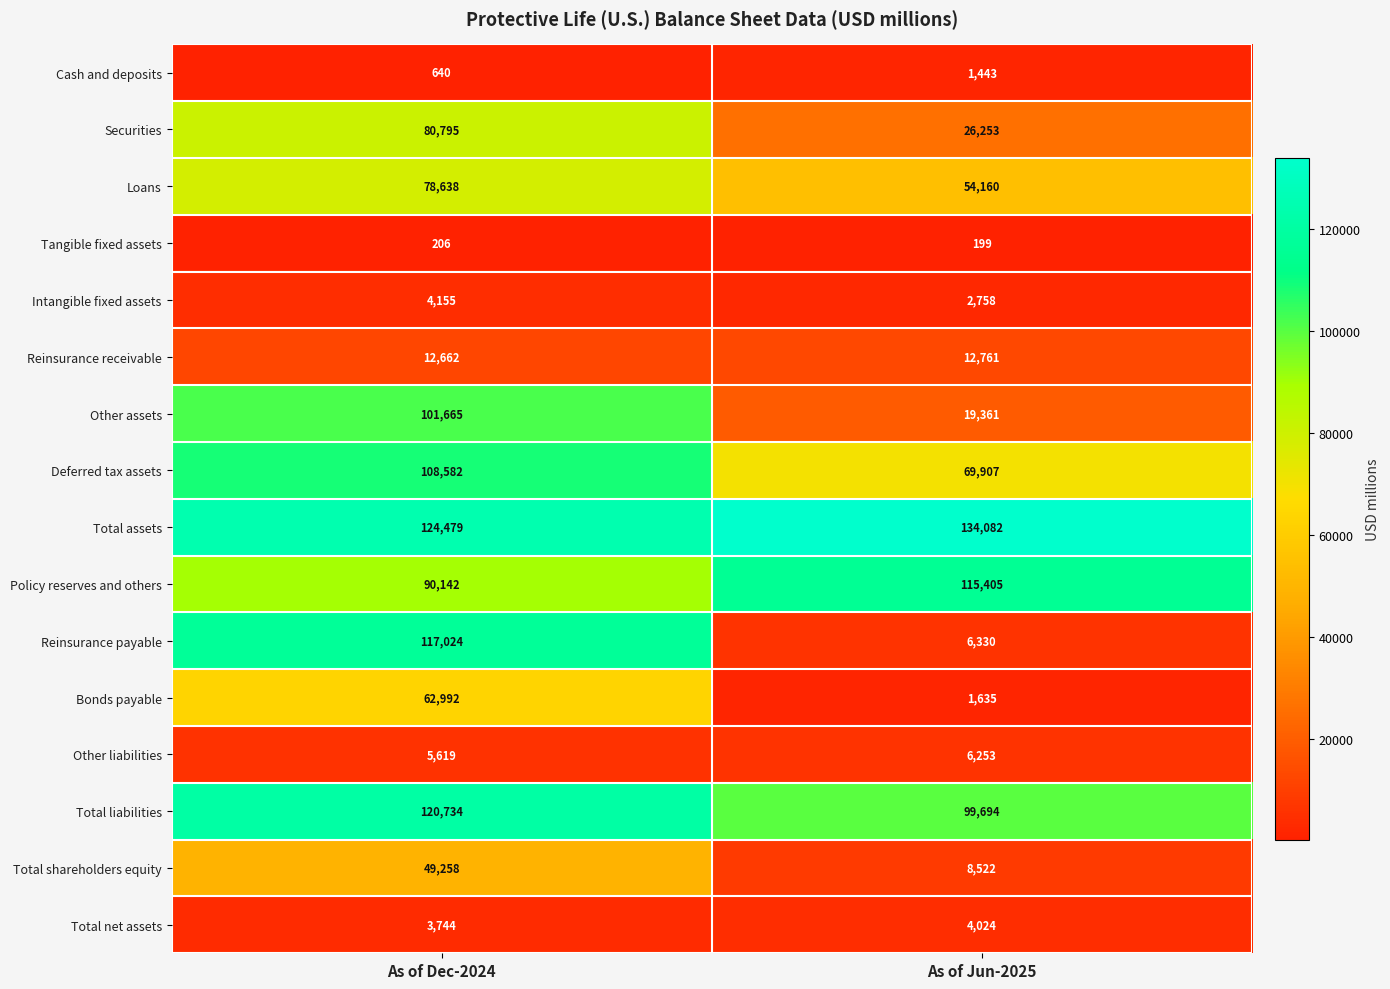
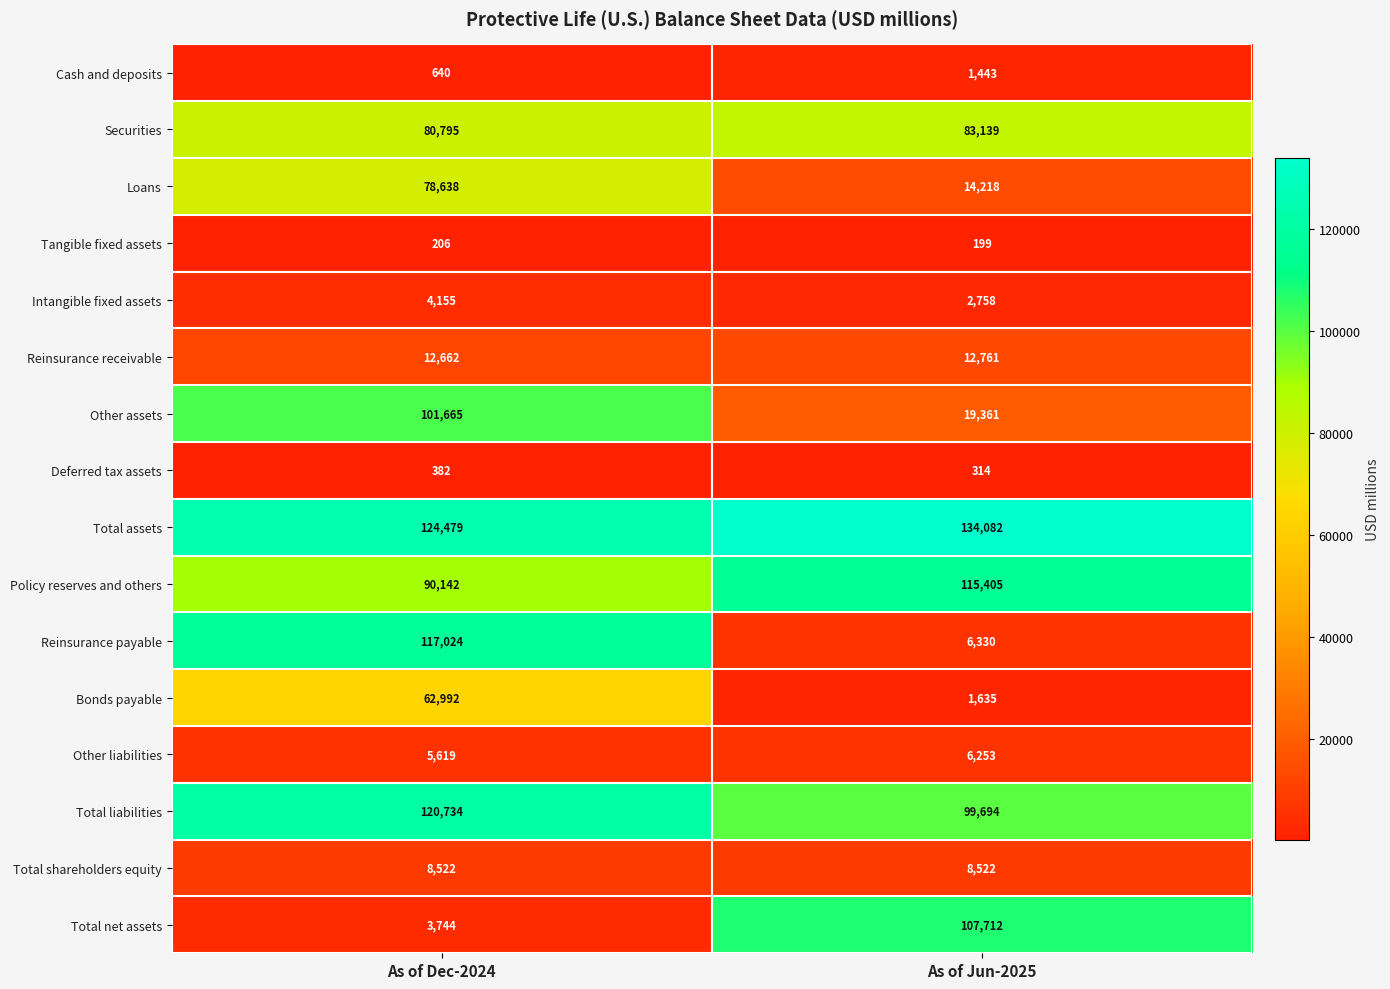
  {
    "Cash and deposits": {
      "As of Dec-2024": "640",
      "As of Jun-2025": "1,443"
    },
    "Securities": {
      "As of Dec-2024": "80,795",
-     "As of Jun-2025": "26,253"
+     "As of Jun-2025": "83,139"
    },
    "Loans": {
      "As of Dec-2024": "78,638",
-     "As of Jun-2025": "54,160"
+     "As of Jun-2025": "14,218"
    },
    "Tangible fixed assets": {
      "As of Dec-2024": "206",
      "As of Jun-2025": "199"
    },
    "Intangible fixed assets": {
      "As of Dec-2024": "4,155",
      "As of Jun-2025": "2,758"
    },
    "Reinsurance receivable": {
      "As of Dec-2024": "12,662",
      "As of Jun-2025": "12,761"
    },
    "Other assets": {
      "As of Dec-2024": "101,665",
      "As of Jun-2025": "19,361"
    },
    "Deferred tax assets": {
-     "As of Dec-2024": "108,582",
-     "As of Jun-2025": "69,907"
+     "As of Dec-2024": "382",
+     "As of Jun-2025": "314"
    },
    "Total assets": {
      "As of Dec-2024": "124,479",
      "As of Jun-2025": "134,082"
    },
    "Policy reserves and others": {
      "As of Dec-2024": "90,142",
      "As of Jun-2025": "115,405"
    },
    "Reinsurance payable": {
      "As of Dec-2024": "117,024",
      "As of Jun-2025": "6,330"
    },
    "Bonds payable": {
      "As of Dec-2024": "62,992",
      "As of Jun-2025": "1,635"
    },
    "Other liabilities": {
      "As of Dec-2024": "5,619",
      "As of Jun-2025": "6,253"
    },
    "Total liabilities": {
      "As of Dec-2024": "120,734",
      "As of Jun-2025": "99,694"
    },
    "Total shareholders equity": {
-     "As of Dec-2024": "49,258",
+     "As of Dec-2024": "8,522",
      "As of Jun-2025": "8,522"
    },
    "Total net assets": {
      "As of Dec-2024": "3,744",
-     "As of Jun-2025": "4,024"
+     "As of Jun-2025": "107,712"
    }
  }
